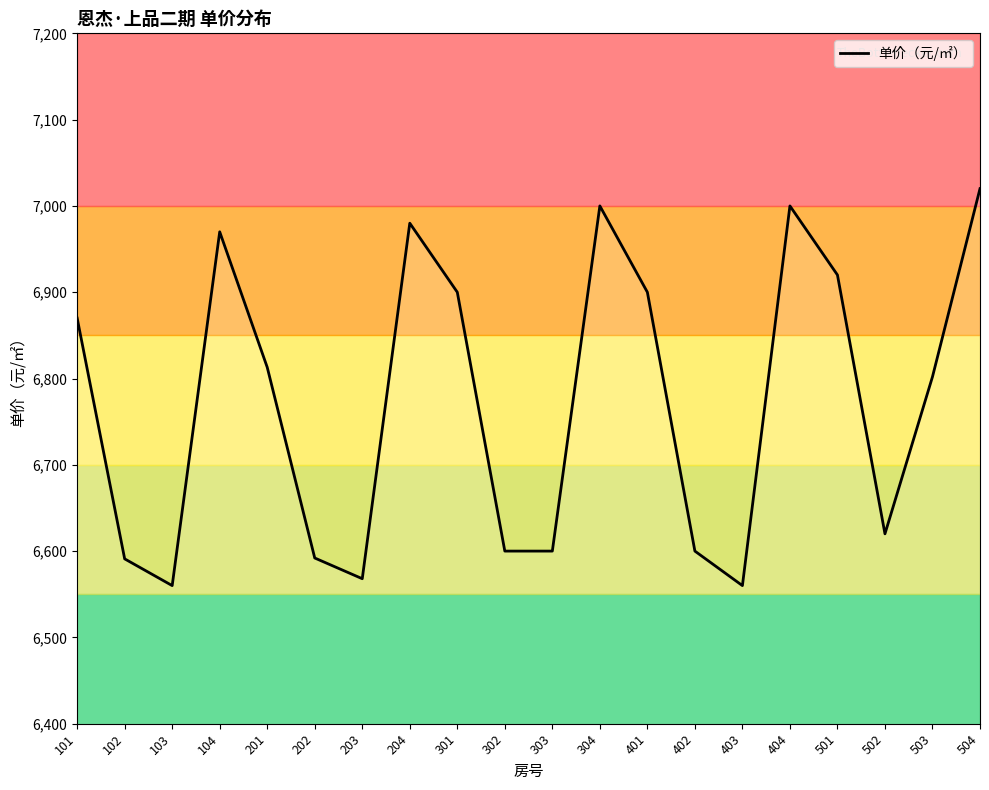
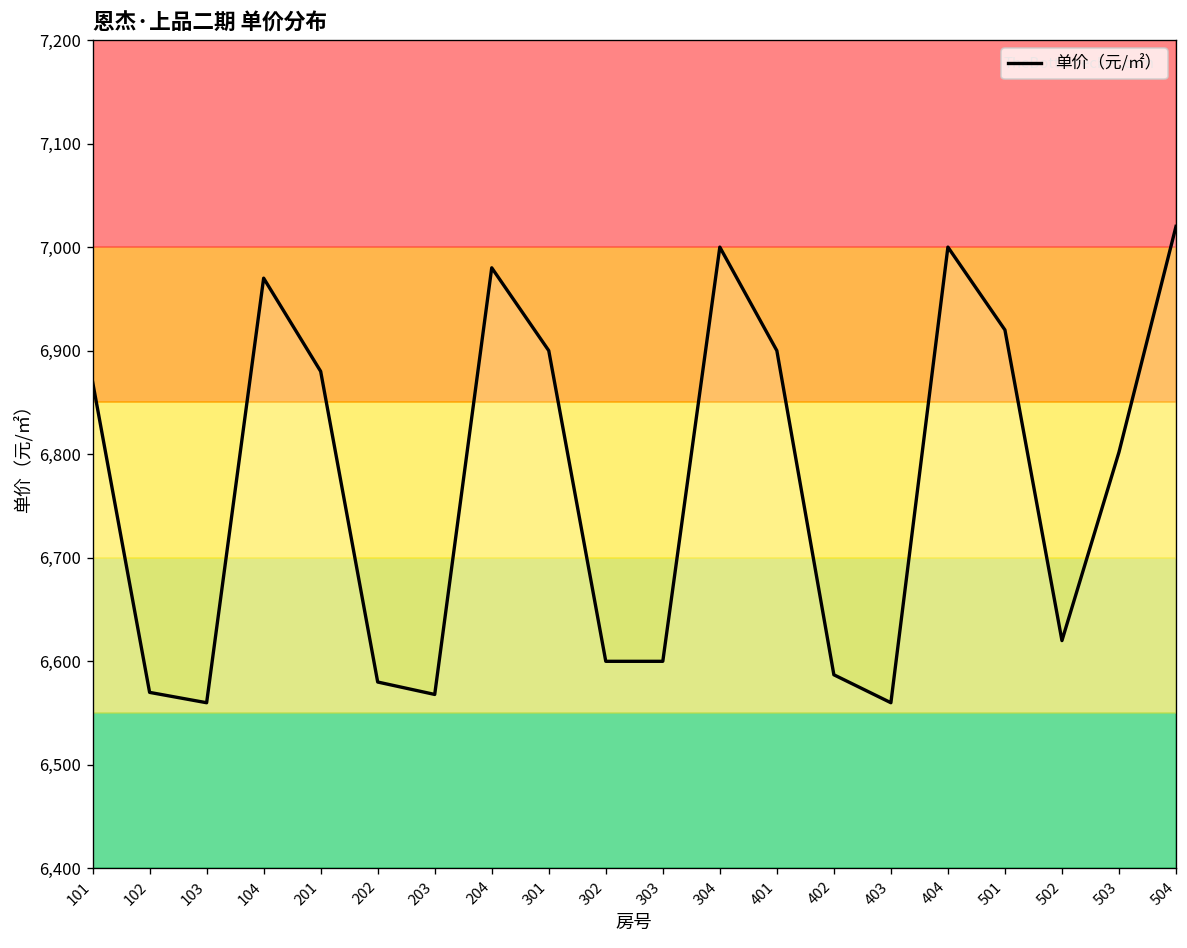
  {
    "单价（元/㎡）": {
      "101": "6,870",
-     "102": "6,590",
+     "102": "6,570",
      "103": "6,560",
      "104": "6,970",
-     "201": "6,810",
-     "202": "6,590",
+     "201": "6,880",
+     "202": "6,580",
      "203": "6,570",
      "204": "6,980",
      "301": "6,900",
      "302": "6,600",
      "303": "6,600",
      "304": "7,000",
      "401": "6,900",
-     "402": "6,600",
+     "402": "6,590",
      "403": "6,560",
      "501": "6,920",
      "502": "6,620",
      "503": "6,800",
      "504": "7,020"
    }
  }
